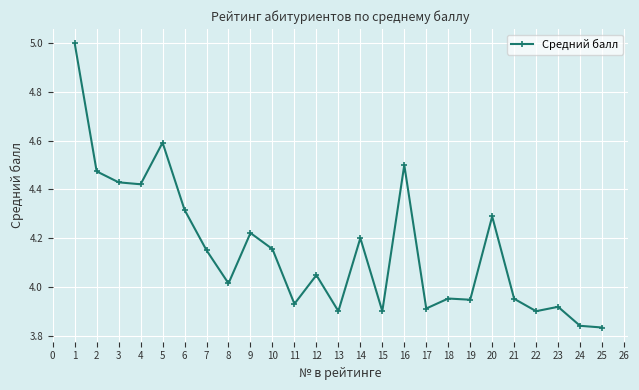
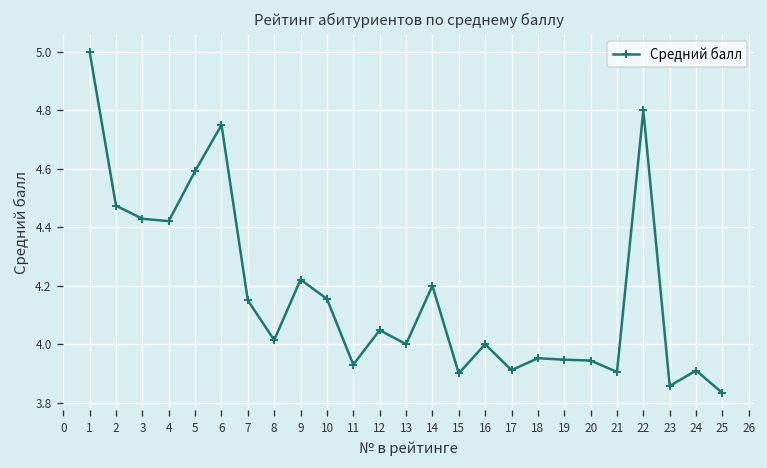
  {
    "1": 5.00,
    "2": 4.47,
    "3": 4.43,
    "4": 4.42,
    "5": 4.59,
-   "6": 4.32,
+   "6": 4.75,
    "7": 4.15,
    "8": 4.01,
    "9": 4.22,
    "10": 4.16,
    "11": 3.93,
    "12": 4.05,
-   "13": 3.9,
+   "13": 4.0,
    "14": 4.20,
    "15": 3.90,
-   "16": 4.5,
+   "16": 4.0,
    "17": 3.91,
    "18": 3.95,
    "19": 3.95,
-   "20": 4.29,
-   "21": 3.95,
-   "22": 3.9,
-   "23": 3.92,
-   "24": 3.84,
+   "20": 3.94,
+   "21": 3.91,
+   "22": 4.8,
+   "23": 3.86,
+   "24": 3.91,
    "25": 3.83
  }
